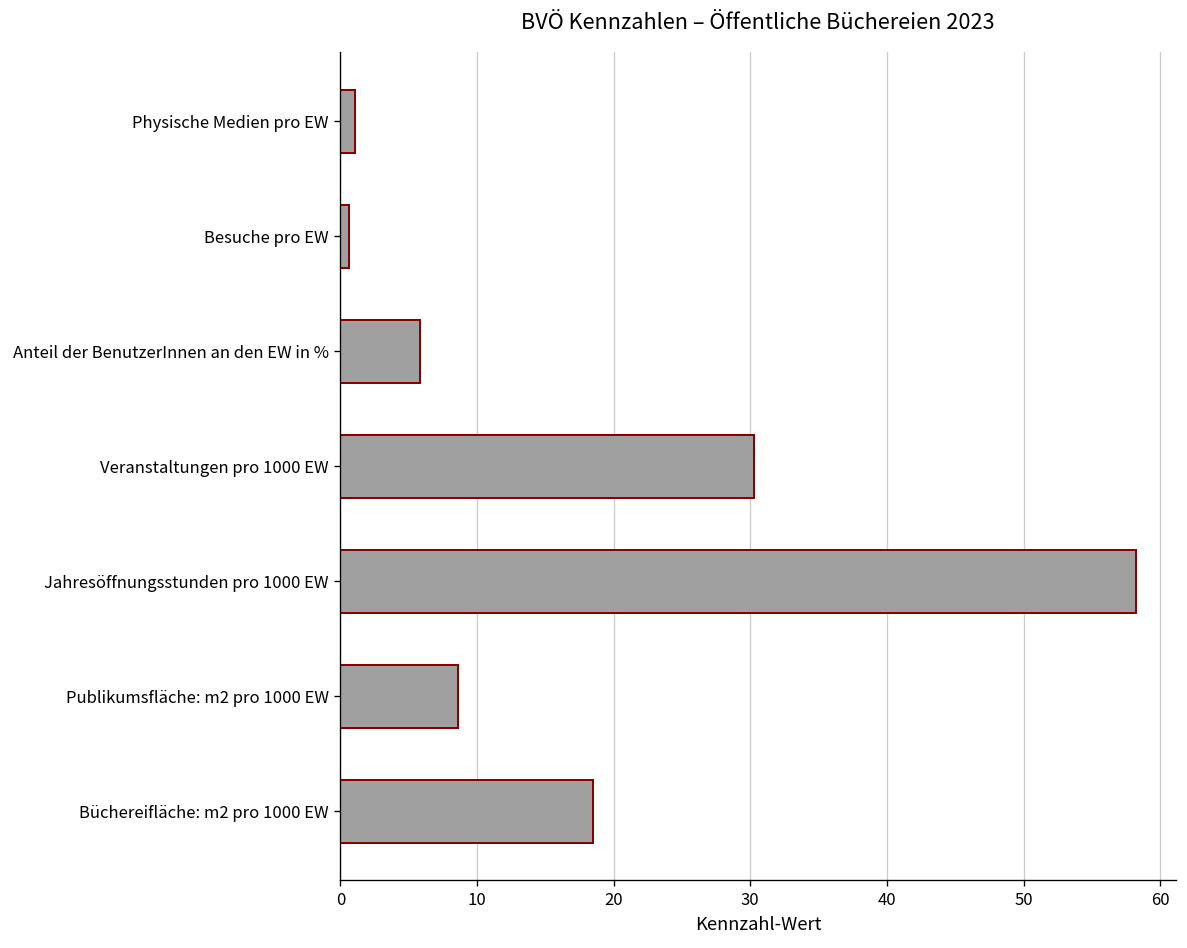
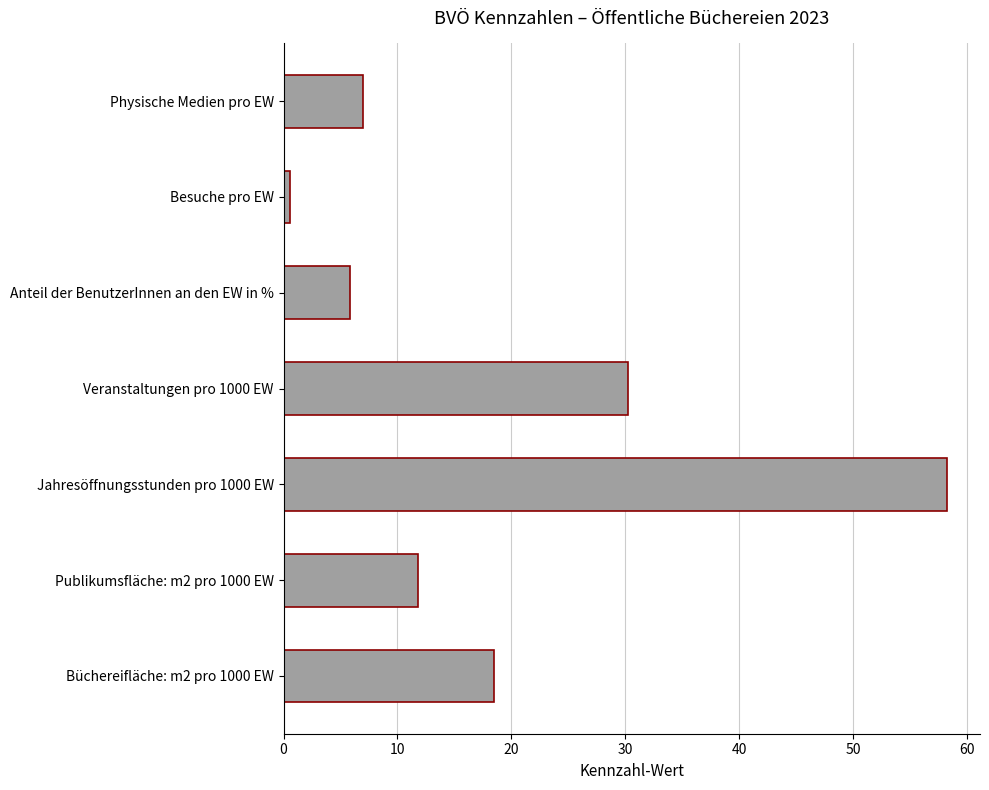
  {
-   "Physische Medien pro EW": 1.0,
+   "Physische Medien pro EW": 7.0,
    "Besuche pro EW": 0.6,
    "Anteil der BenutzerInnen an den EW in %": 5.9,
    "Veranstaltungen pro 1000 EW": 30.3,
    "Jahresöffnungsstunden pro 1000 EW": 58.2,
-   "Publikumsfläche: m2 pro 1000 EW": 8.6,
+   "Publikumsfläche: m2 pro 1000 EW": 11.8,
    "Büchereifläche: m2 pro 1000 EW": 18.5
  }
